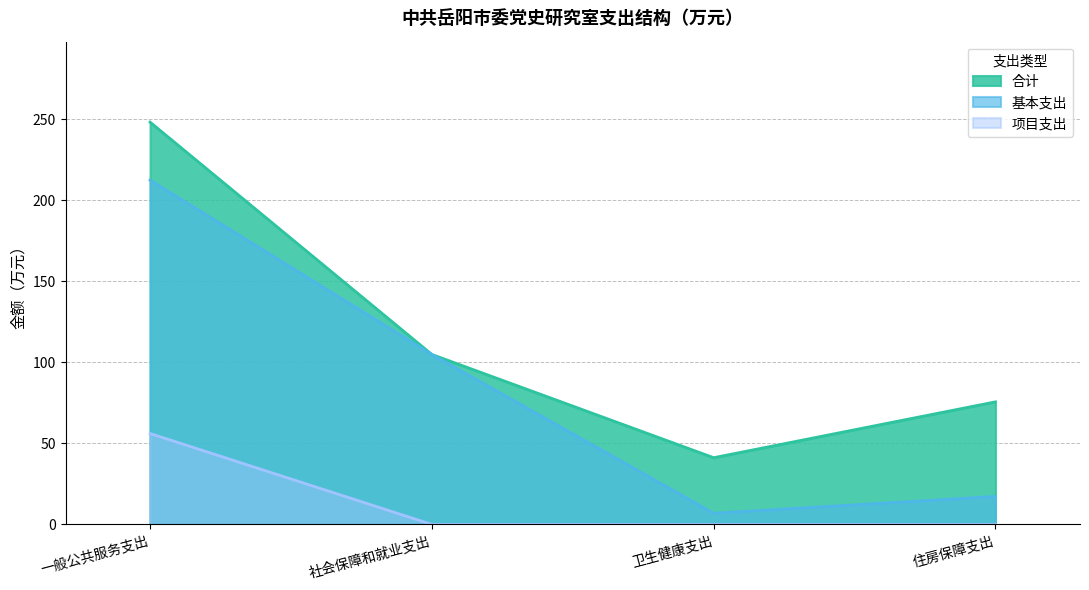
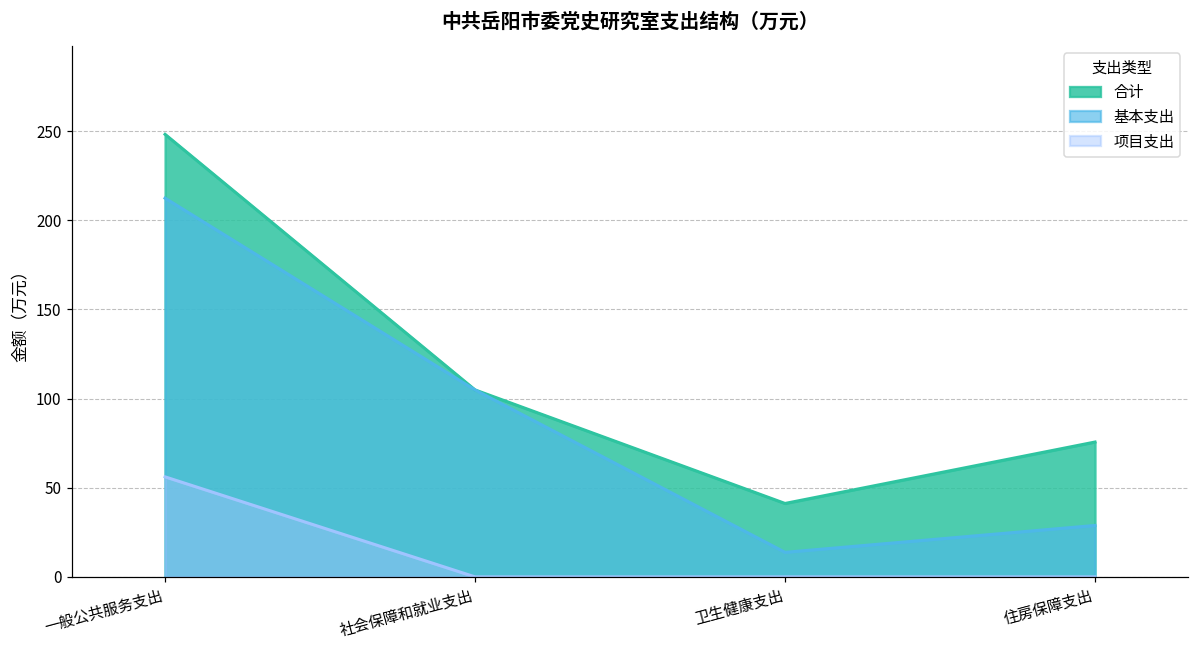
  {
    "合计": {
      "一般公共服务支出": 248,
      "卫生健康支出": 41,
      "住房保障支出": 76
    },
    "基本支出": {
      "一般公共服务支出": 212,
-     "卫生健康支出": 7,
-     "住房保障支出": 17
+     "卫生健康支出": 14,
+     "住房保障支出": 29
    },
    "项目支出": {
      "一般公共服务支出": 56,
      "社会保障和就业支出": 0,
      "卫生健康支出": 0,
      "住房保障支出": 0
    }
  }
